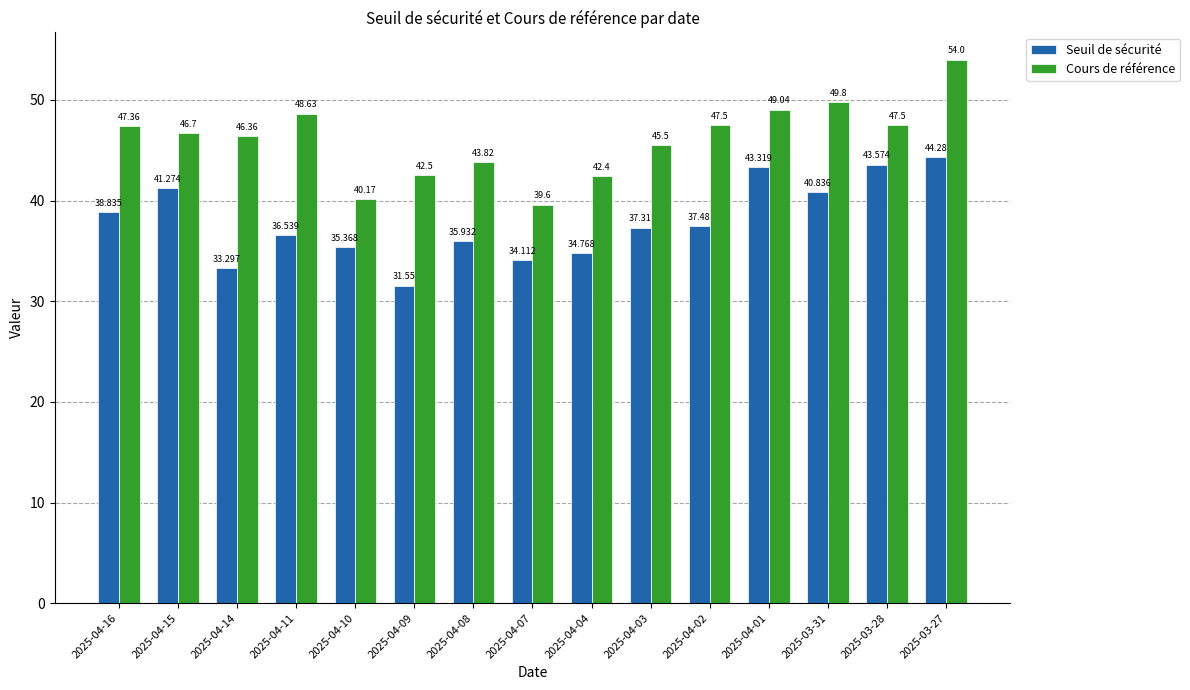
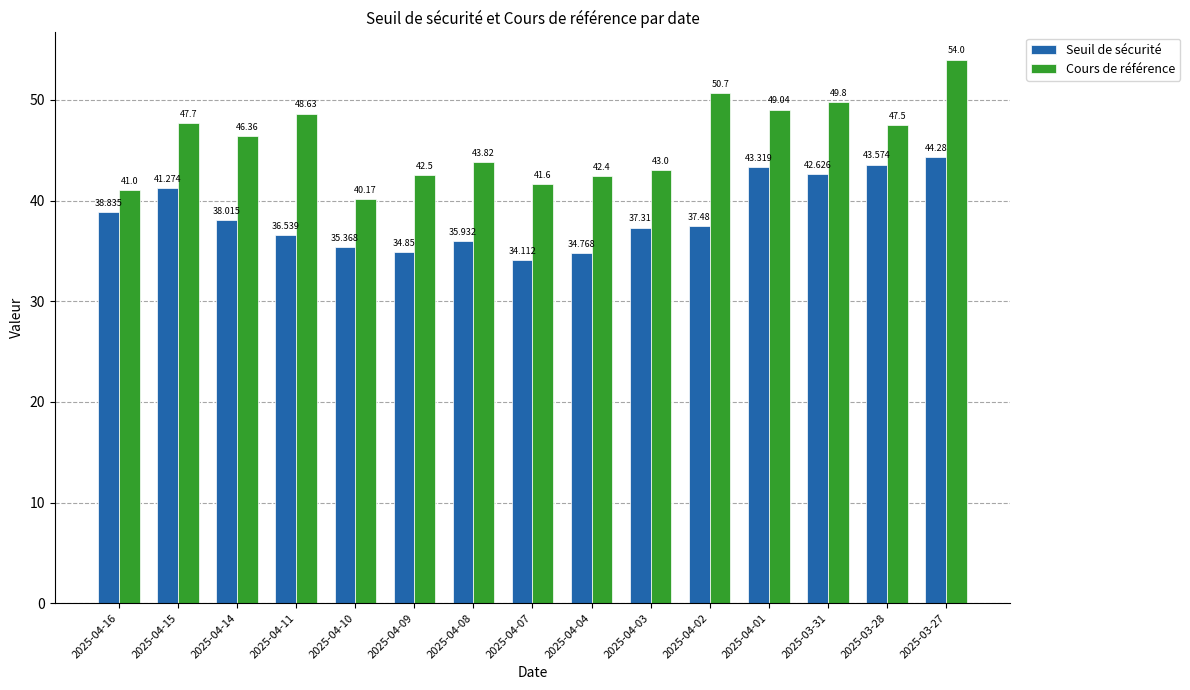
  {
    "Seuil de sécurité": {
      "2025-04-16": 38.835,
      "2025-04-15": 41.274,
-     "2025-04-14": 33.297,
+     "2025-04-14": 38.015,
      "2025-04-11": 36.539,
      "2025-04-10": 35.368,
-     "2025-04-09": 31.55,
+     "2025-04-09": 34.85,
      "2025-04-08": 35.932,
      "2025-04-07": 34.112,
      "2025-04-04": 34.768,
      "2025-04-03": 37.31,
      "2025-04-02": 37.48,
      "2025-04-01": 43.319,
-     "2025-03-31": 40.836,
+     "2025-03-31": 42.626,
      "2025-03-28": 43.574,
      "2025-03-27": 44.28
    },
    "Cours de référence": {
-     "2025-04-16": 47.36,
-     "2025-04-15": 46.7,
+     "2025-04-16": 41.0,
+     "2025-04-15": 47.7,
      "2025-04-14": 46.36,
      "2025-04-11": 48.63,
      "2025-04-10": 40.17,
      "2025-04-09": 42.5,
      "2025-04-08": 43.82,
-     "2025-04-07": 39.6,
+     "2025-04-07": 41.6,
      "2025-04-04": 42.4,
-     "2025-04-03": 45.5,
-     "2025-04-02": 47.5,
+     "2025-04-03": 43.0,
+     "2025-04-02": 50.7,
      "2025-04-01": 49.04,
      "2025-03-31": 49.8,
      "2025-03-28": 47.5,
      "2025-03-27": 54.0
    }
  }
